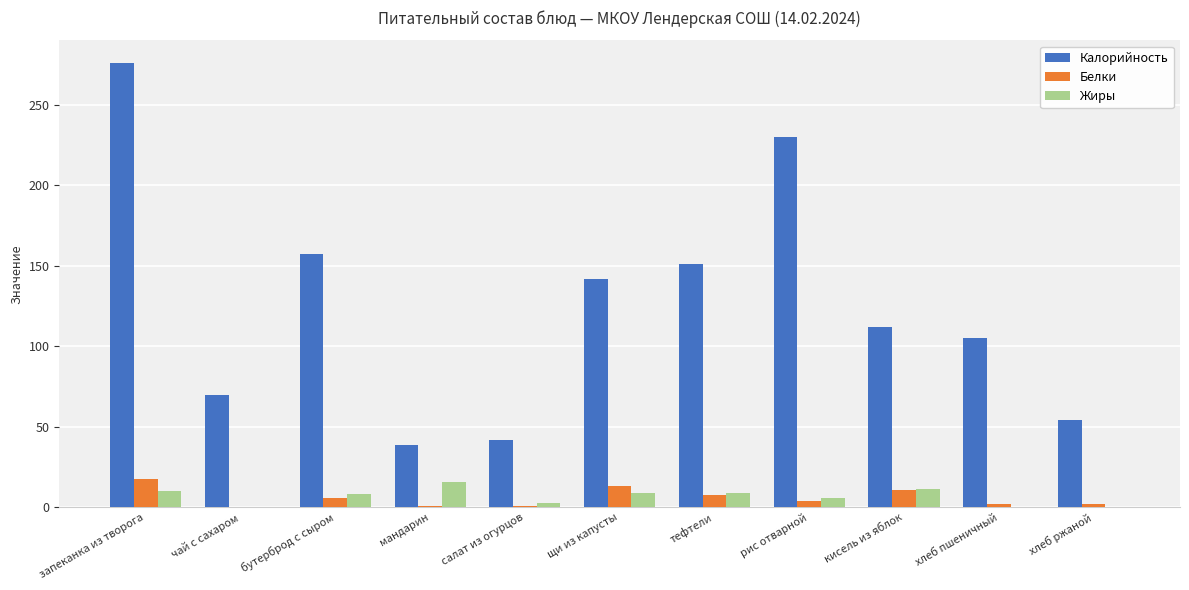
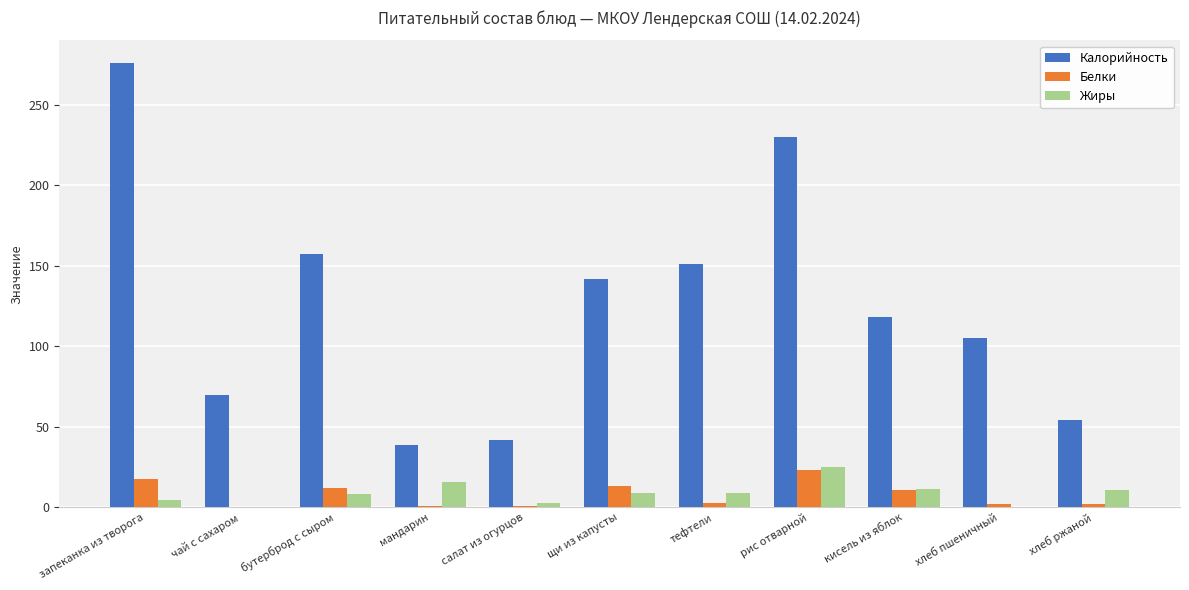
  {
    "Калорийность": {
      "запеканка из творога": 276,
      "чай с сахаром": 70,
      "бутерброд с сыром": 157,
      "мандарин": 39,
      "салат из огурцов": 42,
      "щи из капусты": 142,
      "тефтели": 151,
      "рис отварной": 230,
-     "кисель из яблок": 112,
+     "кисель из яблок": 118,
      "хлеб пшеничный": 105,
      "хлеб ржаной": 54
    },
    "Белки": {
      "запеканка из творога": 18,
-     "бутерброд с сыром": 6,
+     "бутерброд с сыром": 12,
      "щи из капусты": 13,
-     "тефтели": 8,
-     "рис отварной": 4,
+     "тефтели": 3,
+     "рис отварной": 23,
      "кисель из яблок": 11,
      "хлеб пшеничный": 2,
      "хлеб ржаной": 2
    },
    "Жиры": {
-     "запеканка из творога": 10,
+     "запеканка из творога": 5,
      "бутерброд с сыром": 8,
      "мандарин": 16,
      "салат из огурцов": 3,
      "щи из капусты": 9,
      "тефтели": 9,
-     "рис отварной": 6,
+     "рис отварной": 25,
      "кисель из яблок": 12,
-     "хлеб ржаной": 0
+     "хлеб ржаной": 11
    }
  }
